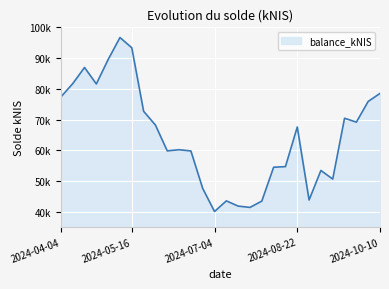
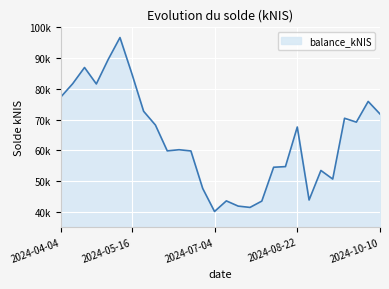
  {
    "2024-04-04": 77000,
-   "2024-05-16": 93000,
+   "2024-05-16": 85000,
    "2024-07-04": 40000,
    "2024-08-22": 68000,
-   "2024-10-10": 78000
+   "2024-10-10": 72000
  }
